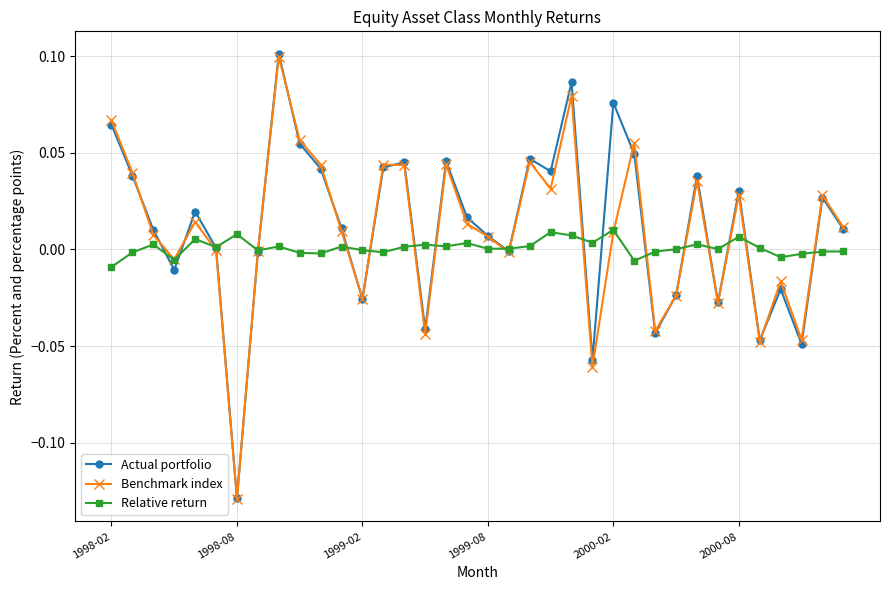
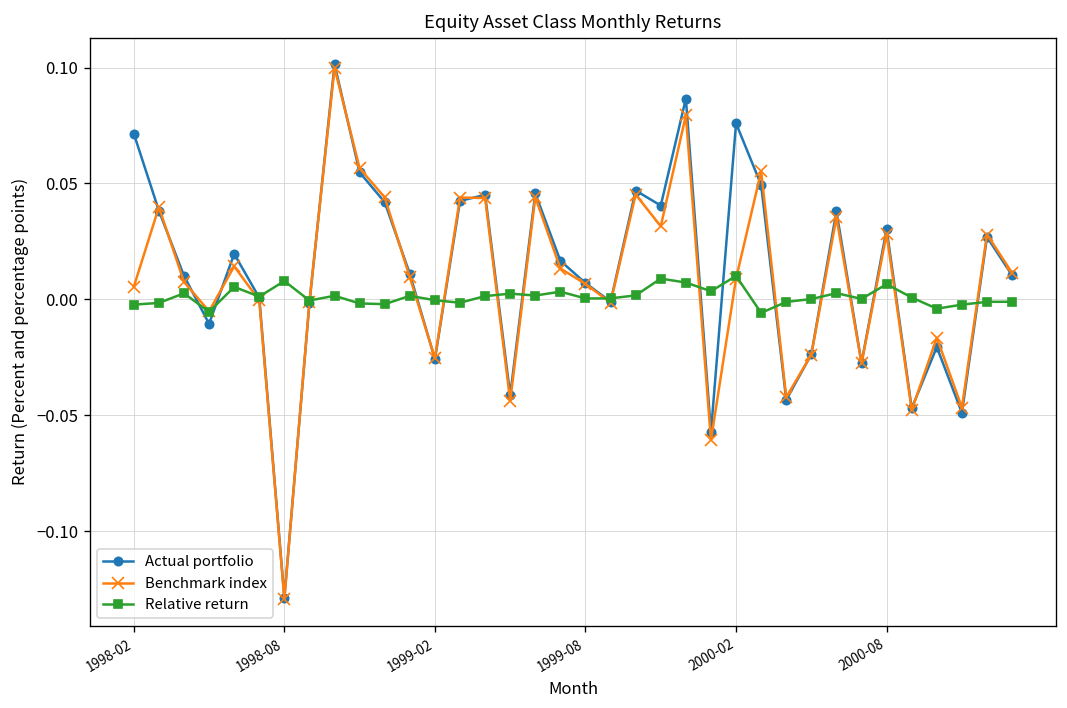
  {
    "Actual portfolio": {
-     "1998-02": 0.065,
+     "1998-02": 0.071,
      "2000-02": 0.076,
      "2000-08": 0.030
    },
    "Benchmark index": {
-     "1998-02": 0.067,
+     "1998-02": 0.005,
      "2000-08": 0.028
    },
    "Relative return": {
-     "1998-02": -0.009,
+     "1998-02": -0.002,
      "1998-08": 0.008,
      "1999-02": 0.000,
      "1999-08": 0.000,
      "2000-08": 0.007
    }
  }
